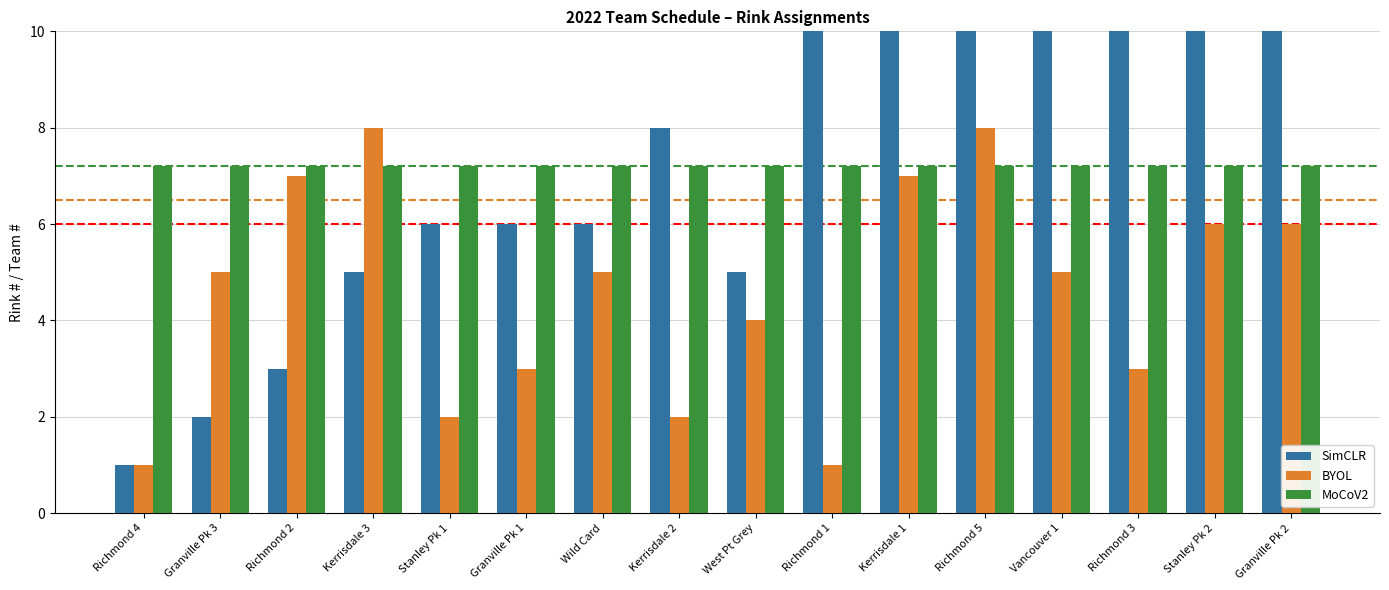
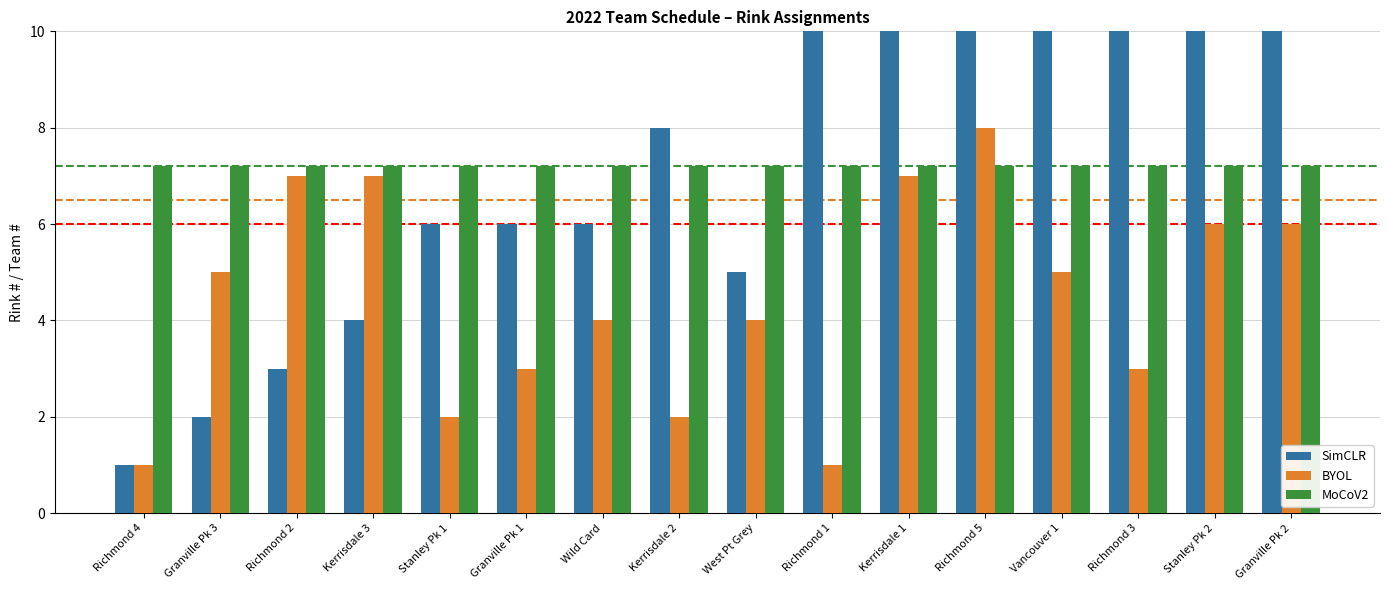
  {
    "SimCLR": {
      "Richmond 4": 1,
      "Granville Pk 3": 2,
      "Richmond 2": 3,
-     "Kerrisdale 3": 5,
+     "Kerrisdale 3": 4,
      "Stanley Pk 1": 6,
      "Granville Pk 1": 6,
      "Wild Card": 6,
      "Kerrisdale 2": 8,
      "West Pt Grey": 5,
      "Richmond 1": 10
    },
    "BYOL": {
      "Richmond 4": 1,
      "Granville Pk 3": 5,
      "Richmond 2": 7,
-     "Kerrisdale 3": 8,
+     "Kerrisdale 3": 7,
      "Stanley Pk 1": 2,
      "Granville Pk 1": 3,
-     "Wild Card": 5,
+     "Wild Card": 4,
      "Kerrisdale 2": 2,
      "West Pt Grey": 4,
      "Richmond 1": 1,
      "Kerrisdale 1": 7,
      "Richmond 5": 8,
      "Vancouver 1": 5,
      "Richmond 3": 3,
      "Stanley Pk 2": 6,
      "Granville Pk 2": 6
    },
    "MoCoV2": {
      "Richmond 4": 7.2,
      "Granville Pk 3": 7.2,
      "Richmond 2": 7.2,
      "Kerrisdale 3": 7.2,
      "Stanley Pk 1": 7.2,
      "Granville Pk 1": 7.2,
      "Wild Card": 7.2,
      "Kerrisdale 2": 7.2,
      "West Pt Grey": 7.2,
      "Richmond 1": 7.2,
      "Kerrisdale 1": 7.2,
      "Richmond 5": 7.2,
      "Vancouver 1": 7.2,
      "Richmond 3": 7.2,
      "Stanley Pk 2": 7.2,
      "Granville Pk 2": 7.2
    }
  }
